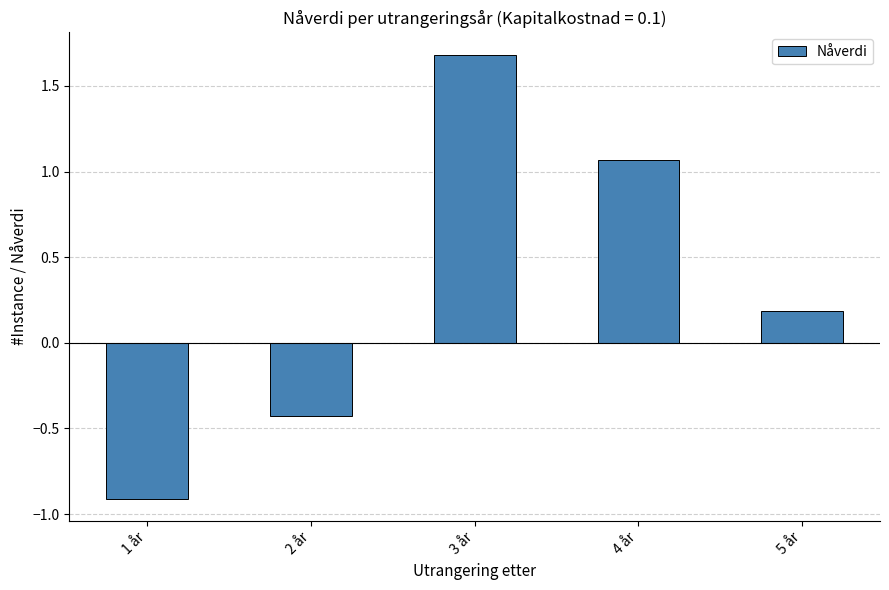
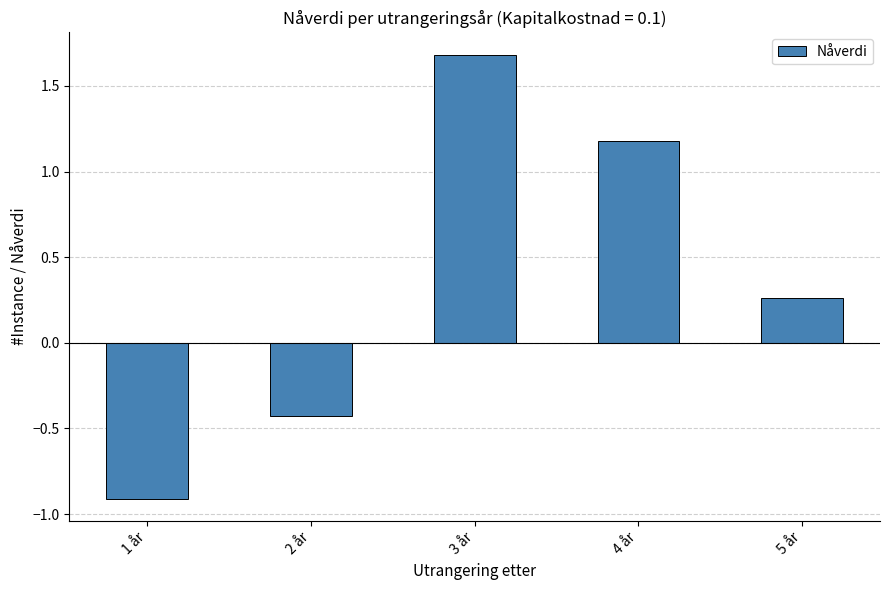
  {
    "1 år": -0.91,
    "2 år": -0.43,
    "3 år": 1.68,
-   "4 år": 1.07,
-   "5 år": 0.19
+   "4 år": 1.18,
+   "5 år": 0.26
  }
